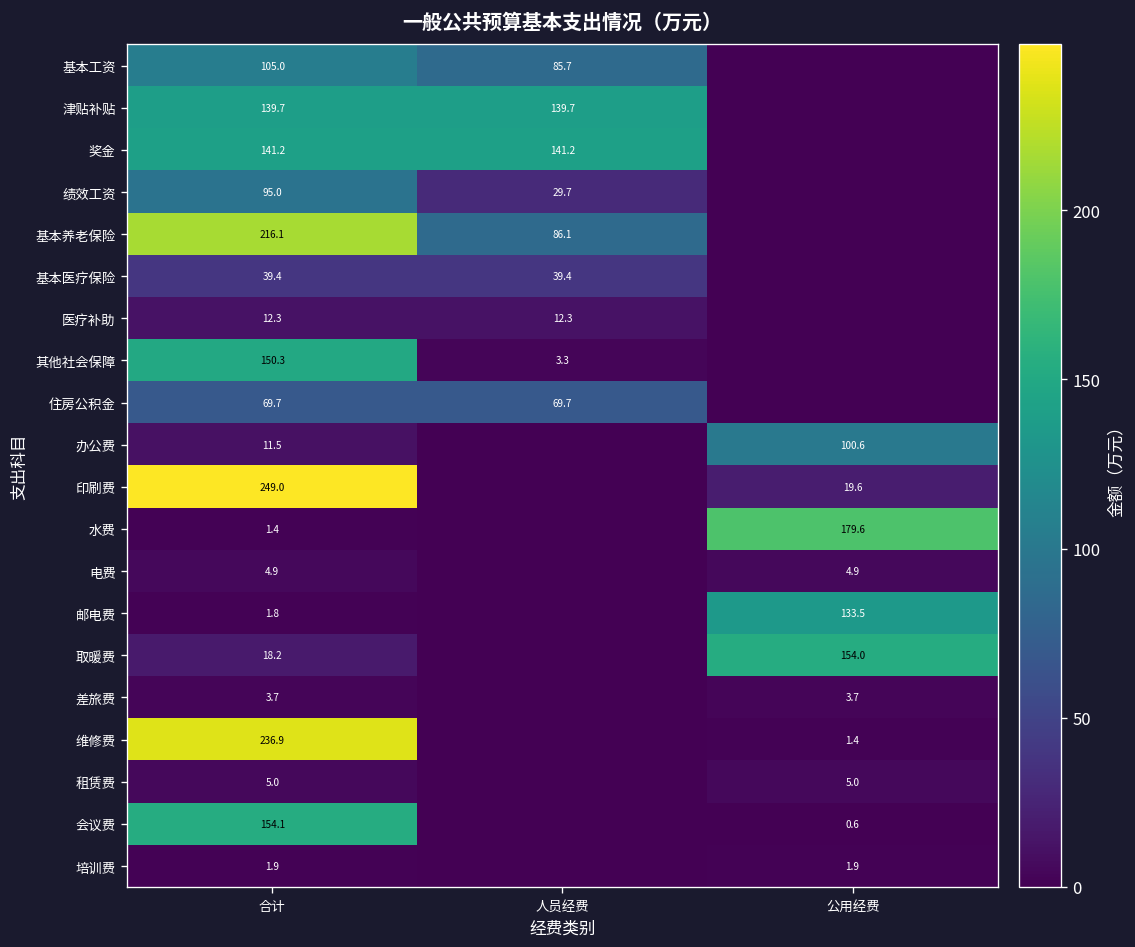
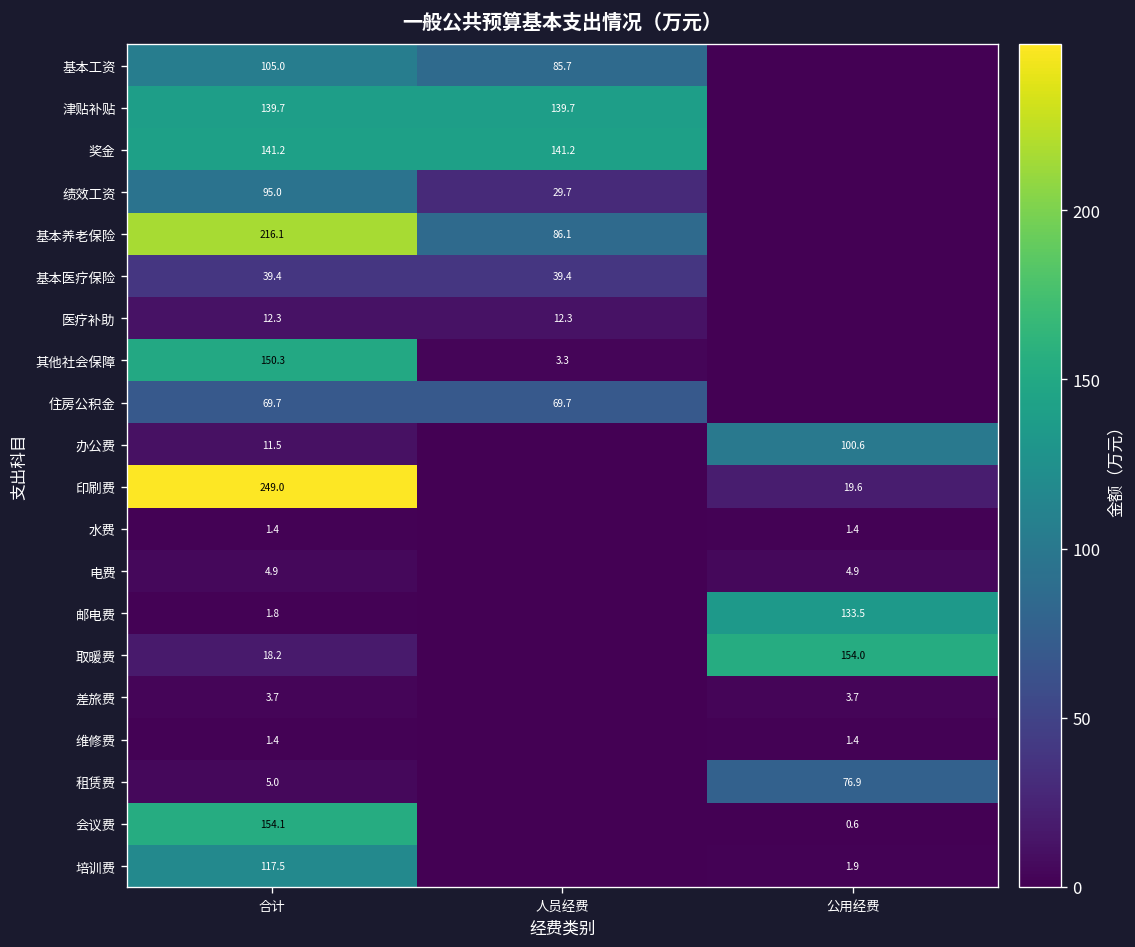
  {
    "基本工资": {
      "合计": 105.0,
      "人员经费": 85.7
    },
    "津贴补贴": {
      "合计": 139.7,
      "人员经费": 139.7
    },
    "奖金": {
      "合计": 141.2,
      "人员经费": 141.2
    },
    "绩效工资": {
      "合计": 95.0,
      "人员经费": 29.7
    },
    "基本养老保险": {
      "合计": 216.1,
      "人员经费": 86.1
    },
    "基本医疗保险": {
      "合计": 39.4,
      "人员经费": 39.4
    },
    "医疗补助": {
      "合计": 12.3,
      "人员经费": 12.3
    },
    "其他社会保障": {
      "合计": 150.3,
      "人员经费": 3.3
    },
    "住房公积金": {
      "合计": 69.7,
      "人员经费": 69.7
    },
    "办公费": {
      "合计": 11.5,
      "公用经费": 100.6
    },
    "印刷费": {
      "合计": 249.0,
      "公用经费": 19.6
    },
    "水费": {
      "合计": 1.4,
-     "公用经费": 179.6
+     "公用经费": 1.4
    },
    "电费": {
      "合计": 4.9,
      "公用经费": 4.9
    },
    "邮电费": {
      "合计": 1.8,
      "公用经费": 133.5
    },
    "取暖费": {
      "合计": 18.2,
      "公用经费": 154.0
    },
    "差旅费": {
      "合计": 3.7,
      "公用经费": 3.7
    },
    "维修费": {
-     "合计": 236.9,
+     "合计": 1.4,
      "公用经费": 1.4
    },
    "租赁费": {
      "合计": 5.0,
-     "公用经费": 5.0
+     "公用经费": 76.9
    },
    "会议费": {
      "合计": 154.1,
      "公用经费": 0.6
    },
    "培训费": {
-     "合计": 1.9,
+     "合计": 117.5,
      "公用经费": 1.9
    }
  }
